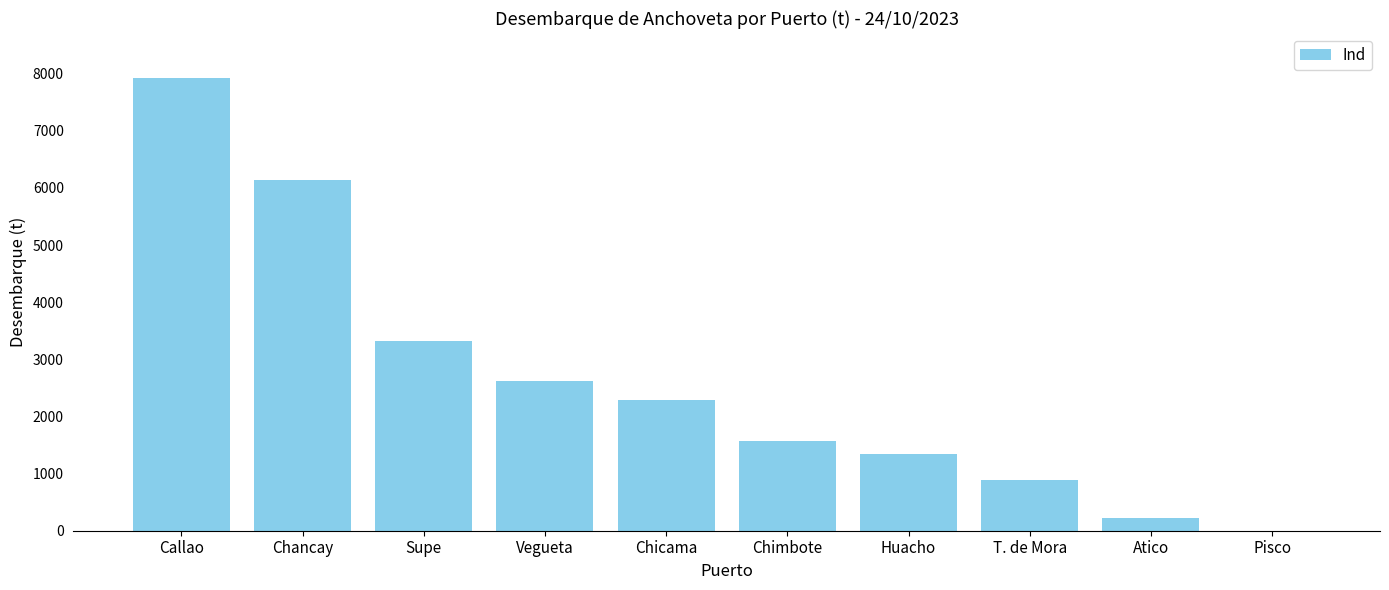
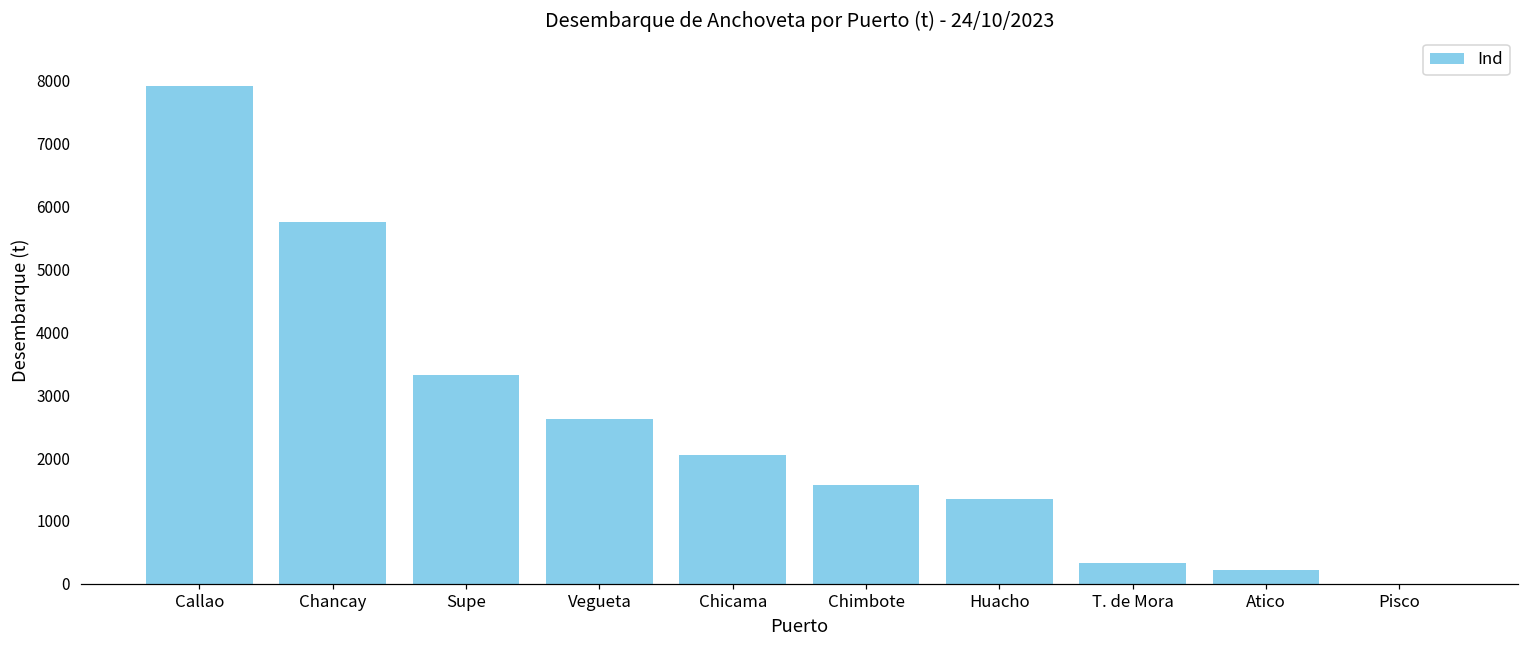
  {
    "Callao": 7900,
-   "Chancay": 6100,
+   "Chancay": 5800,
    "Supe": 3300,
    "Vegueta": 2600,
-   "Chicama": 2300,
+   "Chicama": 2000,
    "Chimbote": 1600,
    "Huacho": 1300,
-   "T. de Mora": 900,
+   "T. de Mora": 300,
    "Atico": 200,
    "Pisco": 0
  }
